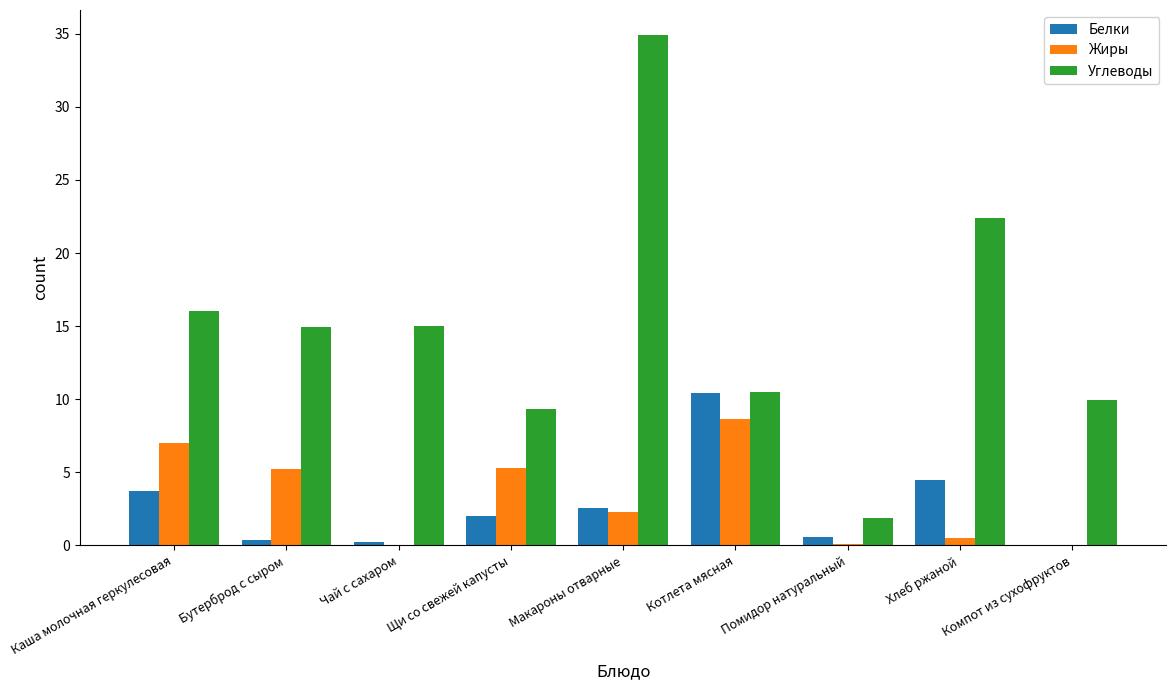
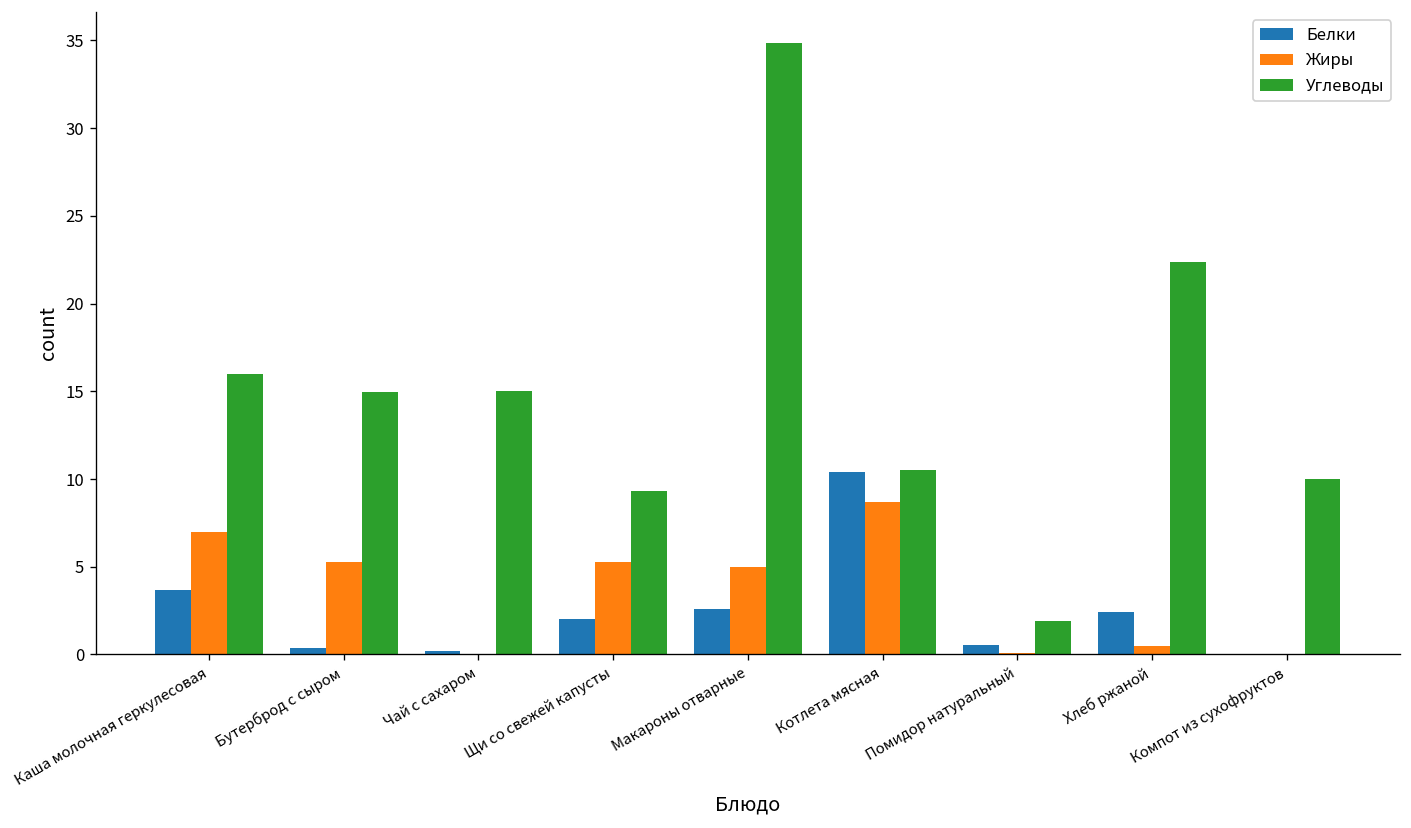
  {
    "Белки": {
      "Каша молочная геркулесовая": 3.7,
      "Бутерброд с сыром": 0.4,
      "Чай с сахаром": 0.2,
      "Щи со свежей капусты": 2.0,
      "Макароны отварные": 2.6,
      "Котлета мясная": 10.4,
      "Помидор натуральный": 0.6,
-     "Хлеб ржаной": 4.5,
+     "Хлеб ржаной": 2.4,
      "Компот из сухофруктов": 0.0
    },
    "Жиры": {
      "Каша молочная геркулесовая": 7.0,
      "Бутерброд с сыром": 5.3,
      "Щи со свежей капусты": 5.3,
-     "Макароны отварные": 2.3,
+     "Макароны отварные": 5.0,
      "Котлета мясная": 8.7,
      "Хлеб ржаной": 0.5,
      "Компот из сухофруктов": 0.0
    },
    "Углеводы": {
      "Каша молочная геркулесовая": 16.0,
      "Бутерброд с сыром": 14.9,
      "Чай с сахаром": 15.0,
      "Щи со свежей капусты": 9.3,
      "Макароны отварные": 34.9,
      "Котлета мясная": 10.5,
      "Помидор натуральный": 1.9,
      "Хлеб ржаной": 22.4,
      "Компот из сухофруктов": 10.0
    }
  }
